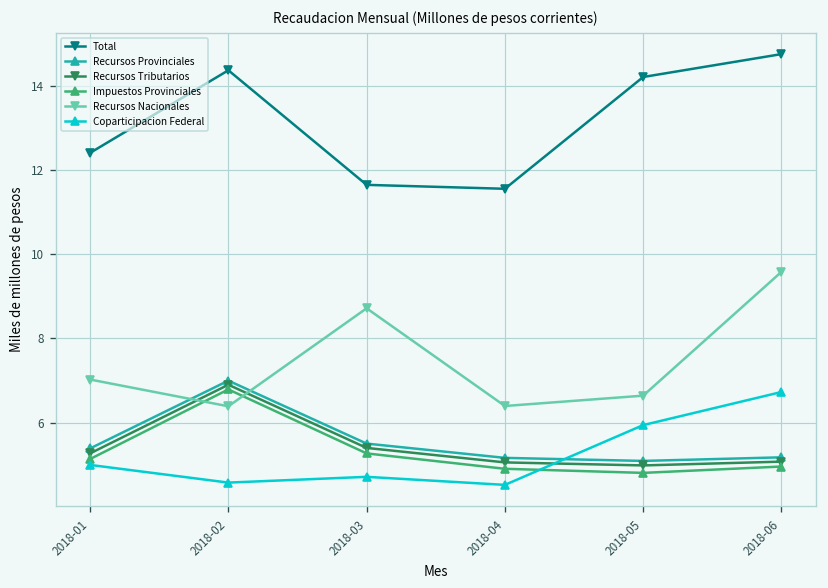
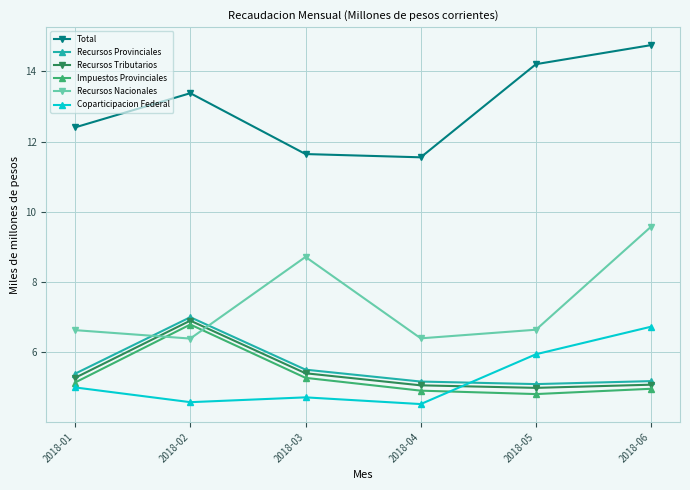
  {
    "Total": {
      "2018-01": 12.4,
-     "2018-02": 14.4,
+     "2018-02": 13.4,
      "2018-03": 11.6,
      "2018-04": 11.6,
      "2018-05": 14.2,
      "2018-06": 14.8
    },
    "Recursos Nacionales": {
-     "2018-01": 7.0,
+     "2018-01": 6.6,
      "2018-02": 6.4,
      "2018-03": 8.7,
      "2018-04": 6.4,
      "2018-05": 6.6,
      "2018-06": 9.6
    }
  }
